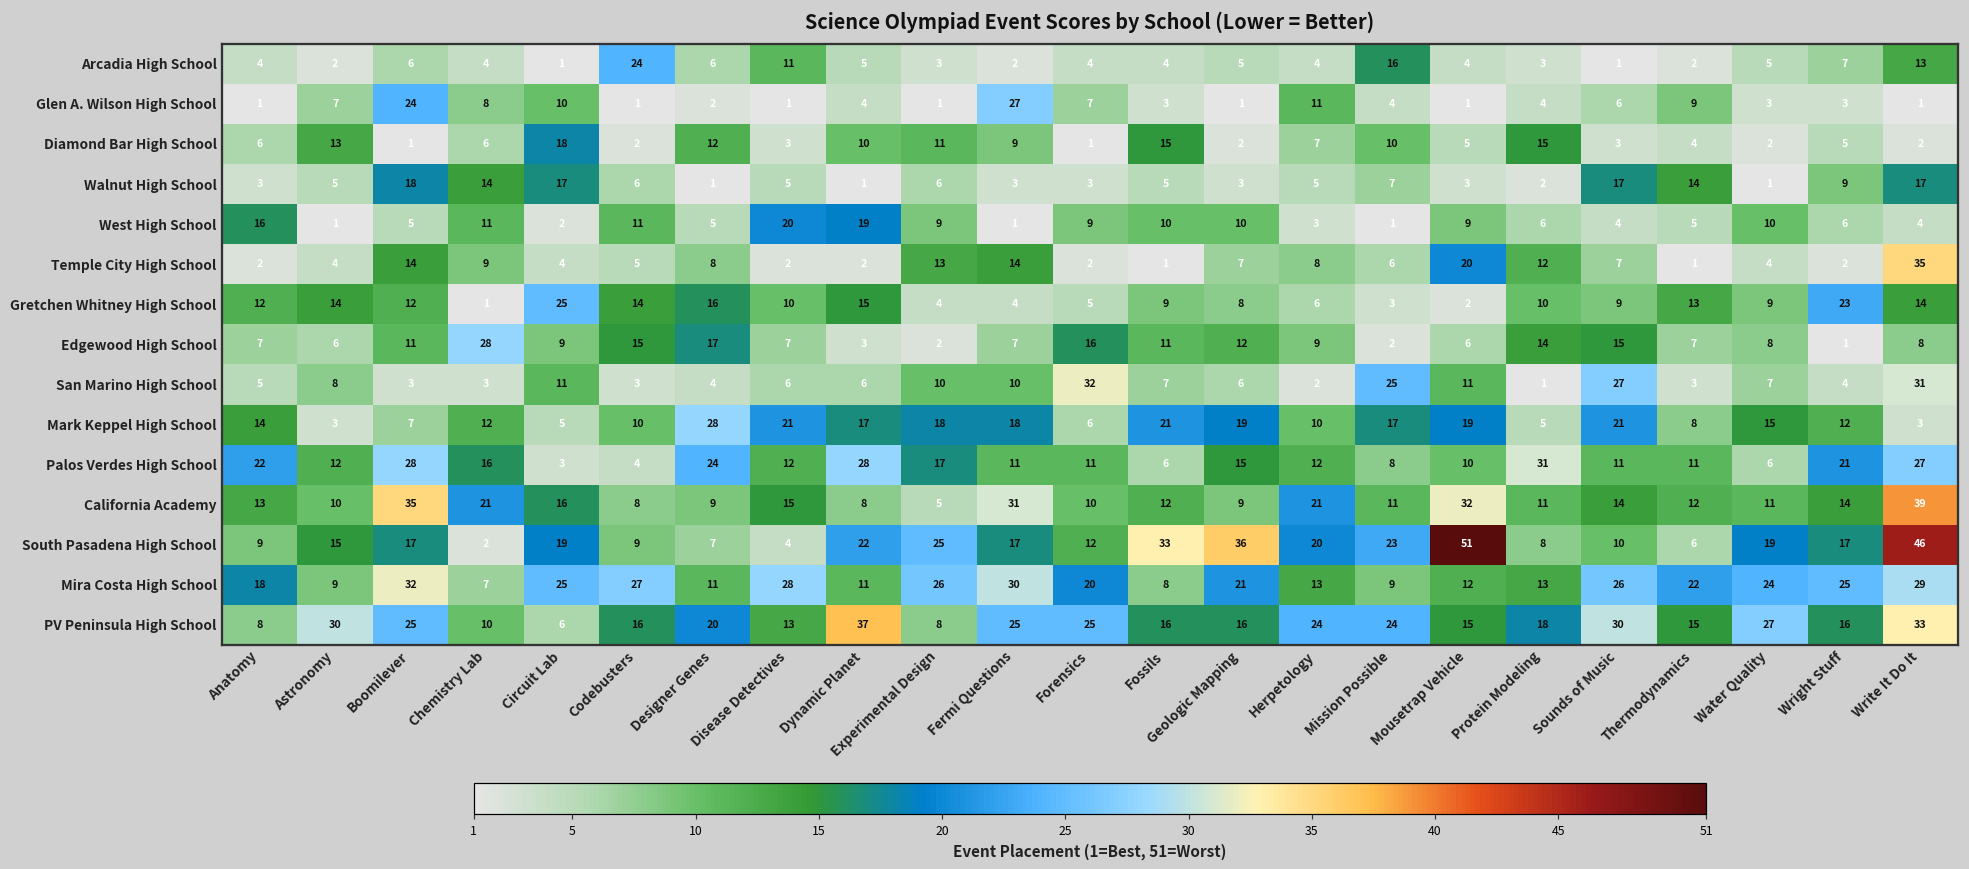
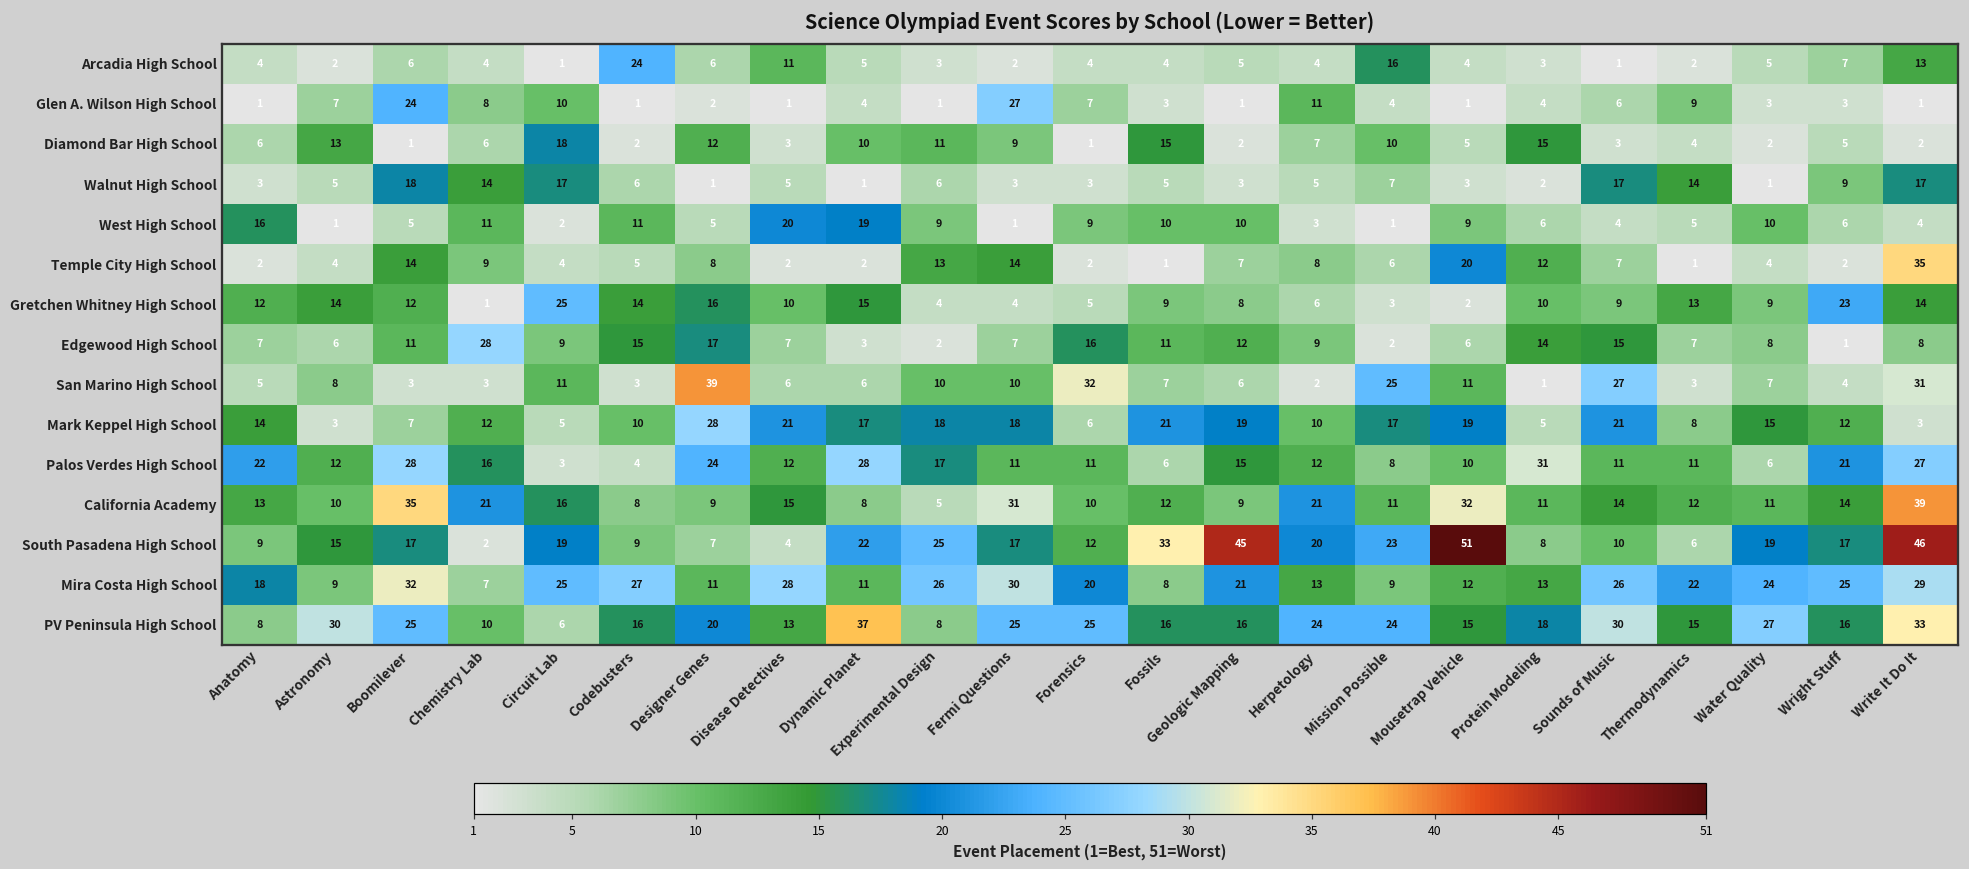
  {
    "San Marino High School": {
      "Anatomy": 5,
      "Astronomy": 8,
      "Boomilever": 3,
      "Chemistry Lab": 3,
      "Circuit Lab": 11,
      "Codebusters": 3,
-     "Designer Genes": 4,
+     "Designer Genes": 39,
      "Disease Detectives": 6,
      "Dynamic Planet": 6,
      "Experimental Design": 10,
      "Fermi Questions": 10,
      "Forensics": 32,
      "Fossils": 7,
      "Geologic Mapping": 6,
      "Mission Possible": 25,
      "Mousetrap Vehicle": 11,
      "Sounds of Music": 27,
      "Thermodynamics": 3,
      "Water Quality": 7,
      "Wright Stuff": 4,
      "Write It Do It": 31
    },
    "South Pasadena High School": {
      "Anatomy": 9,
      "Astronomy": 15,
      "Boomilever": 17,
      "Circuit Lab": 19,
      "Codebusters": 9,
      "Designer Genes": 7,
      "Disease Detectives": 4,
      "Dynamic Planet": 22,
      "Experimental Design": 25,
      "Fermi Questions": 17,
      "Forensics": 12,
      "Fossils": 33,
-     "Geologic Mapping": 36,
+     "Geologic Mapping": 45,
      "Herpetology": 20,
      "Mission Possible": 23,
      "Mousetrap Vehicle": 51,
      "Protein Modeling": 8,
      "Sounds of Music": 10,
      "Thermodynamics": 6,
      "Water Quality": 19,
      "Wright Stuff": 17,
      "Write It Do It": 46
    }
  }
